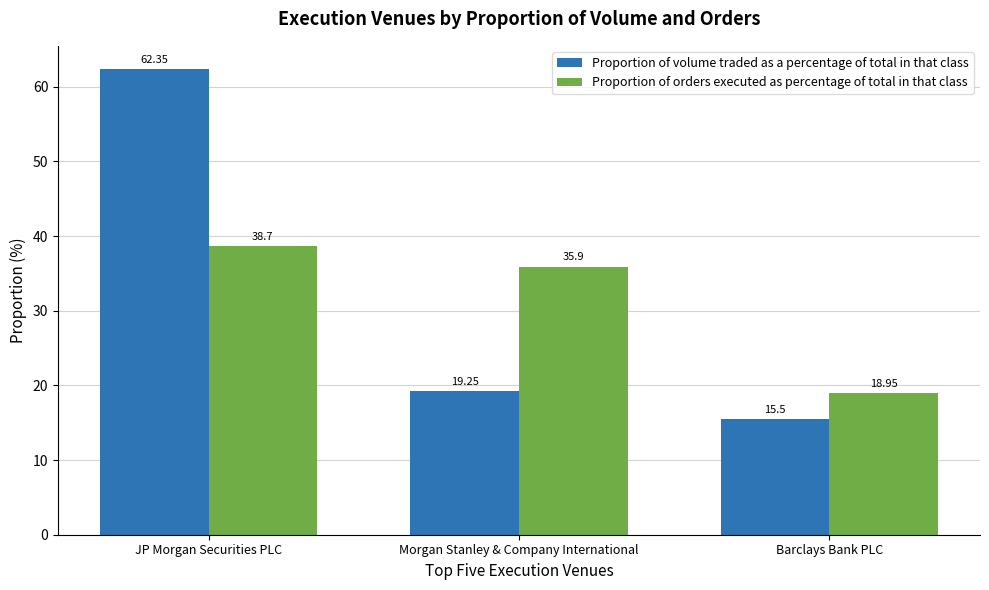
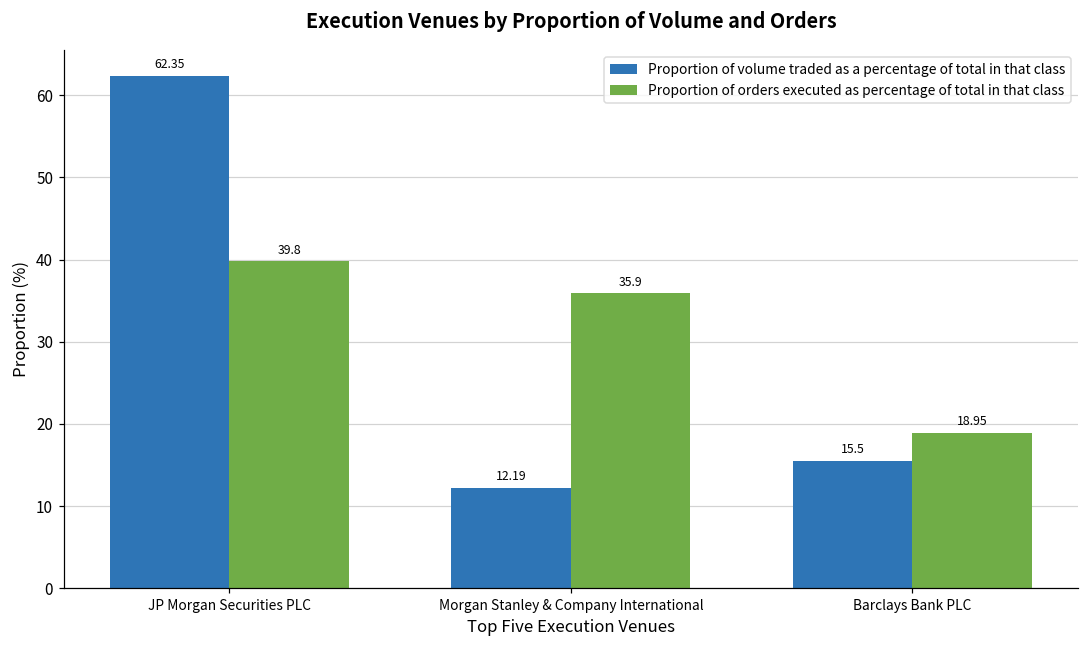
  {
    "Proportion of volume traded as a percentage of total in that class": {
      "JP Morgan Securities PLC": 62.35,
-     "Morgan Stanley & Company International": 19.25,
+     "Morgan Stanley & Company International": 12.19,
      "Barclays Bank PLC": 15.5
    },
    "Proportion of orders executed as percentage of total in that class": {
-     "JP Morgan Securities PLC": 38.7,
+     "JP Morgan Securities PLC": 39.8,
      "Morgan Stanley & Company International": 35.9,
      "Barclays Bank PLC": 18.95
    }
  }
